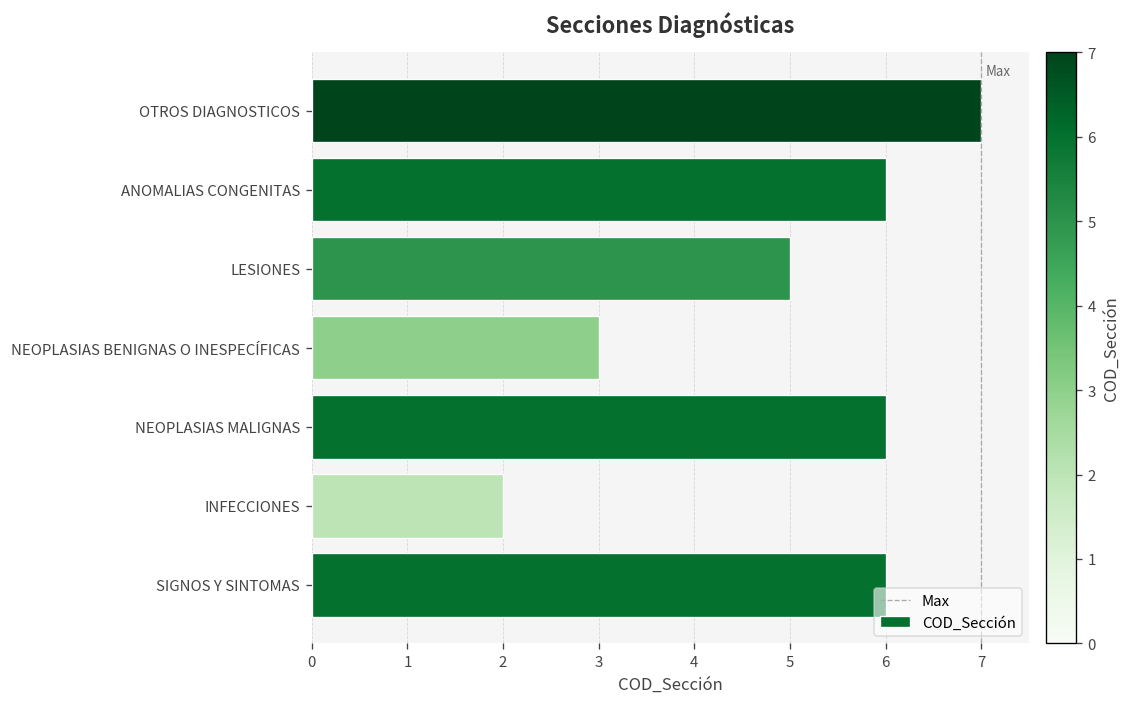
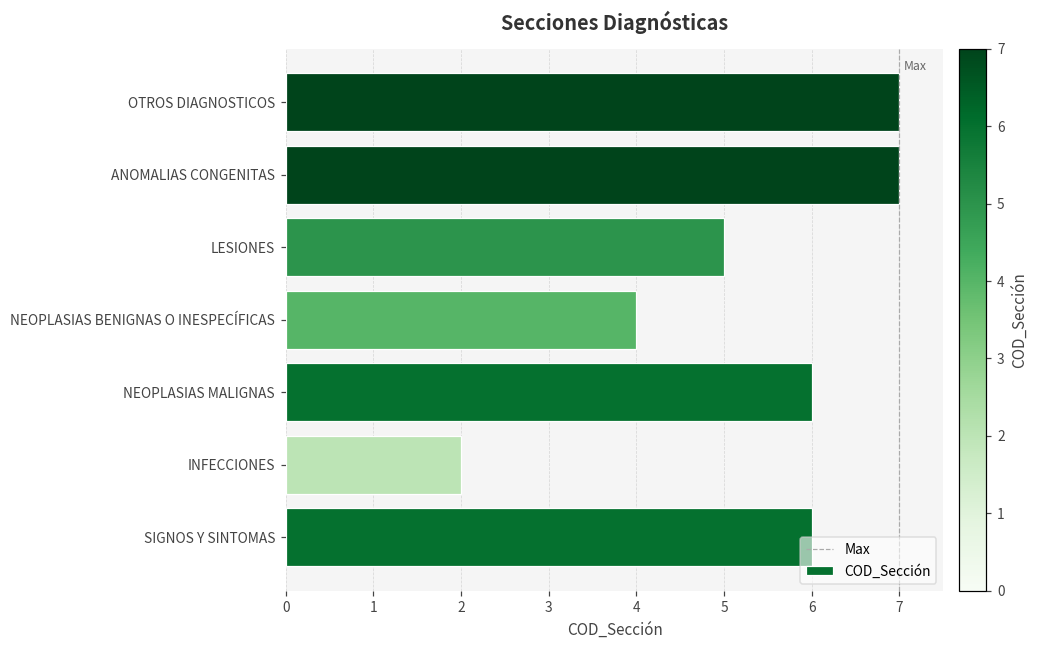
  {
    "OTROS DIAGNOSTICOS": 7,
-   "ANOMALIAS CONGENITAS": 6,
+   "ANOMALIAS CONGENITAS": 7,
    "LESIONES": 5,
-   "NEOPLASIAS BENIGNAS O INESPECÍFICAS": 3,
+   "NEOPLASIAS BENIGNAS O INESPECÍFICAS": 4,
    "NEOPLASIAS MALIGNAS": 6,
    "INFECCIONES": 2,
    "SIGNOS Y SINTOMAS": 6
  }
